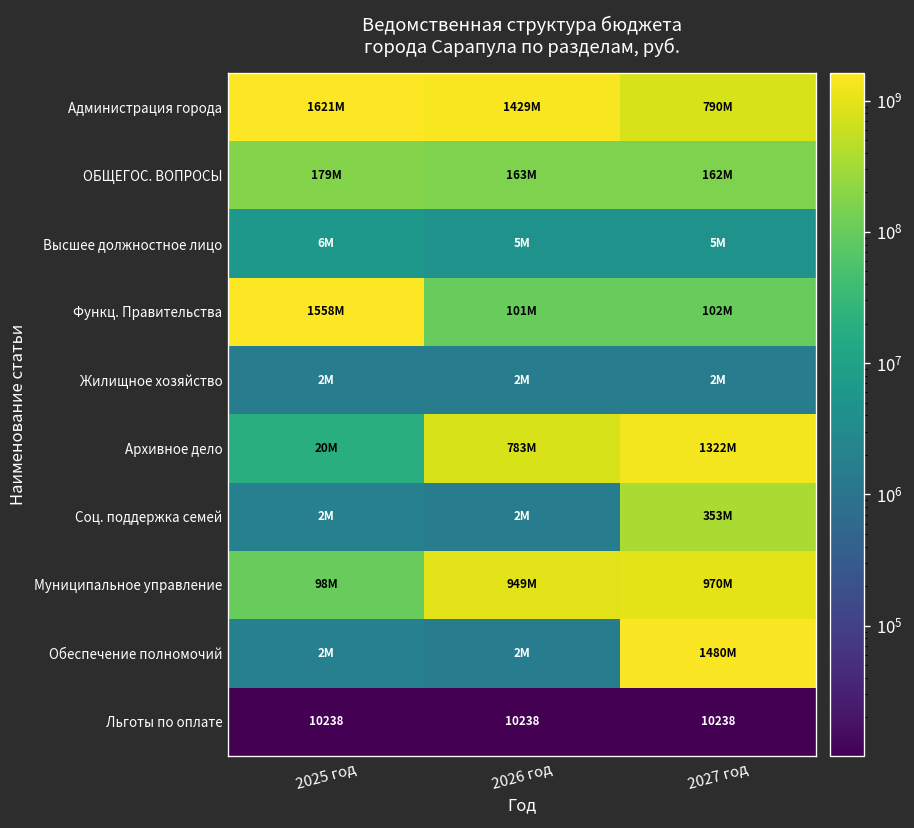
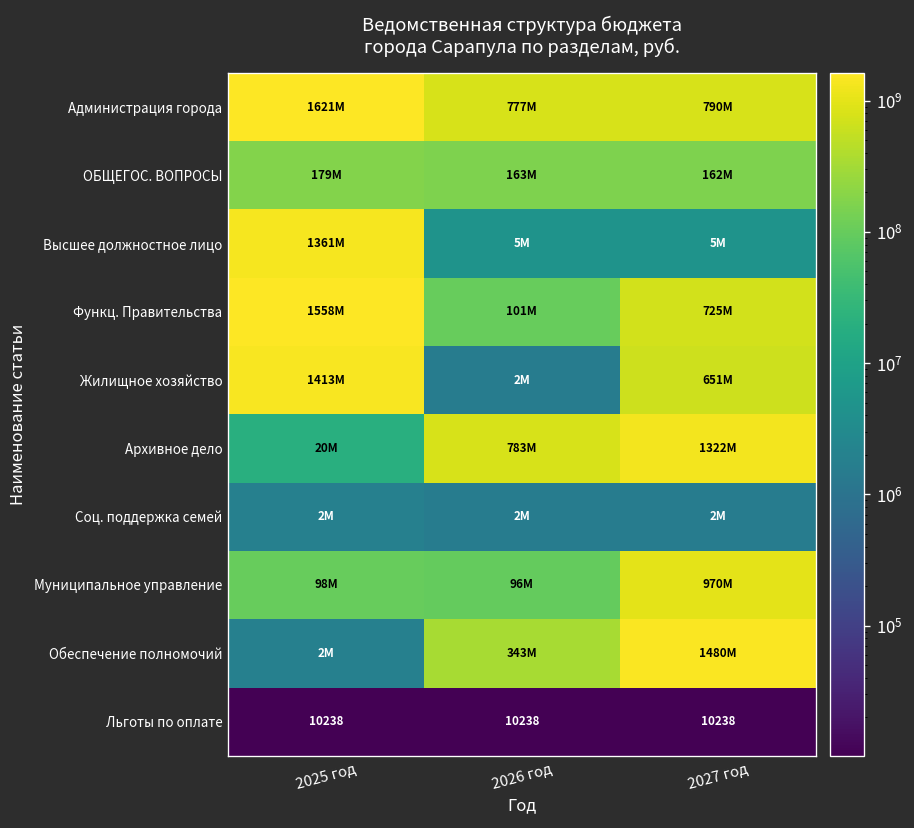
  {
    "Администрация города": {
      "2025 год": "1621M",
-     "2026 год": "1429M",
+     "2026 год": "777M",
      "2027 год": "790M"
    },
    "ОБЩЕГОС. ВОПРОСЫ": {
      "2025 год": "179M",
      "2026 год": "163M",
      "2027 год": "162M"
    },
    "Высшее должностное лицо": {
-     "2025 год": "6M",
+     "2025 год": "1361M",
      "2026 год": "5M",
      "2027 год": "5M"
    },
    "Функц. Правительства": {
      "2025 год": "1558M",
      "2026 год": "101M",
-     "2027 год": "102M"
+     "2027 год": "725M"
    },
    "Жилищное хозяйство": {
-     "2025 год": "2M",
+     "2025 год": "1413M",
      "2026 год": "2M",
-     "2027 год": "2M"
+     "2027 год": "651M"
    },
    "Архивное дело": {
      "2025 год": "20M",
      "2026 год": "783M",
      "2027 год": "1322M"
    },
    "Соц. поддержка семей": {
      "2025 год": "2M",
      "2026 год": "2M",
-     "2027 год": "353M"
+     "2027 год": "2M"
    },
    "Муниципальное управление": {
      "2025 год": "98M",
-     "2026 год": "949M",
+     "2026 год": "96M",
      "2027 год": "970M"
    },
    "Обеспечение полномочий": {
      "2025 год": "2M",
-     "2026 год": "2M",
+     "2026 год": "343M",
      "2027 год": "1480M"
    },
    "Льготы по оплате": {
      "2025 год": "10238",
      "2026 год": "10238",
      "2027 год": "10238"
    }
  }
